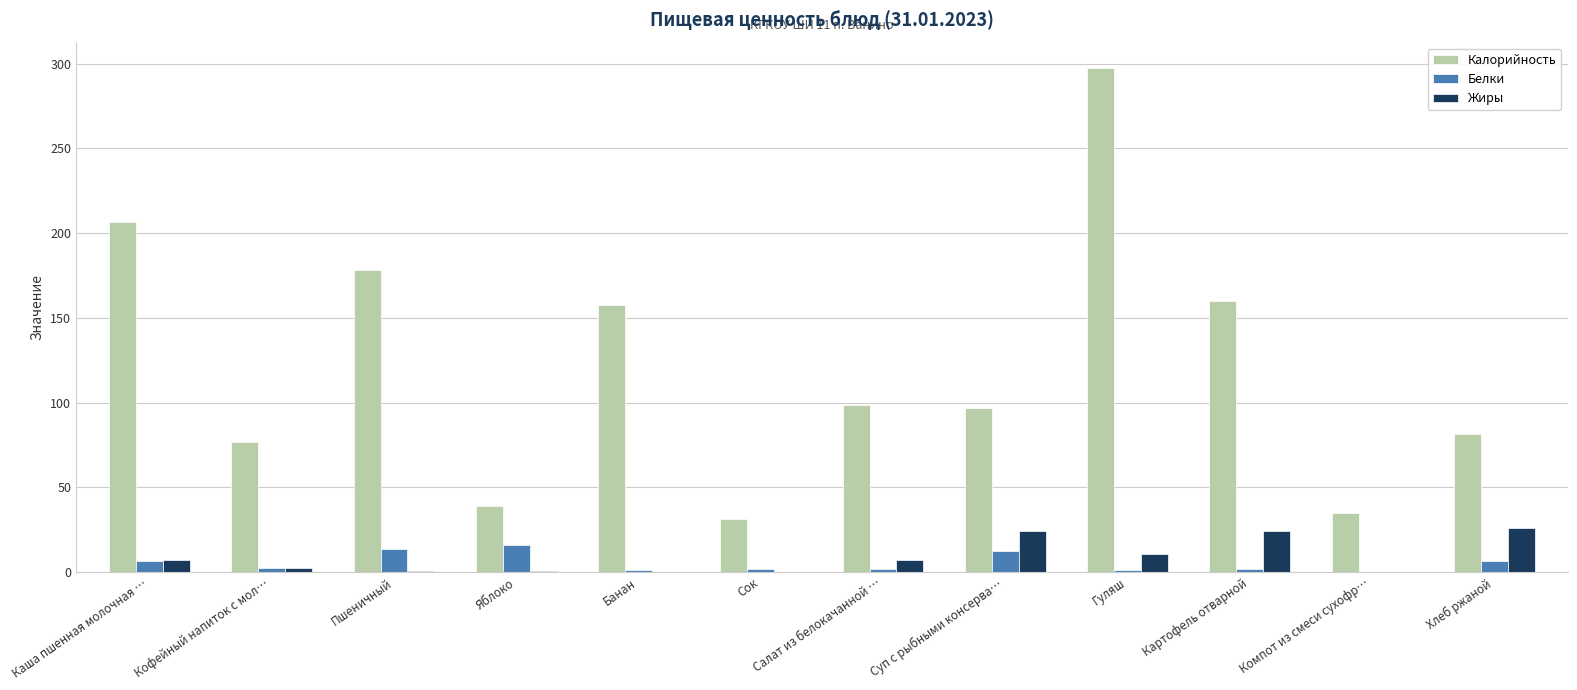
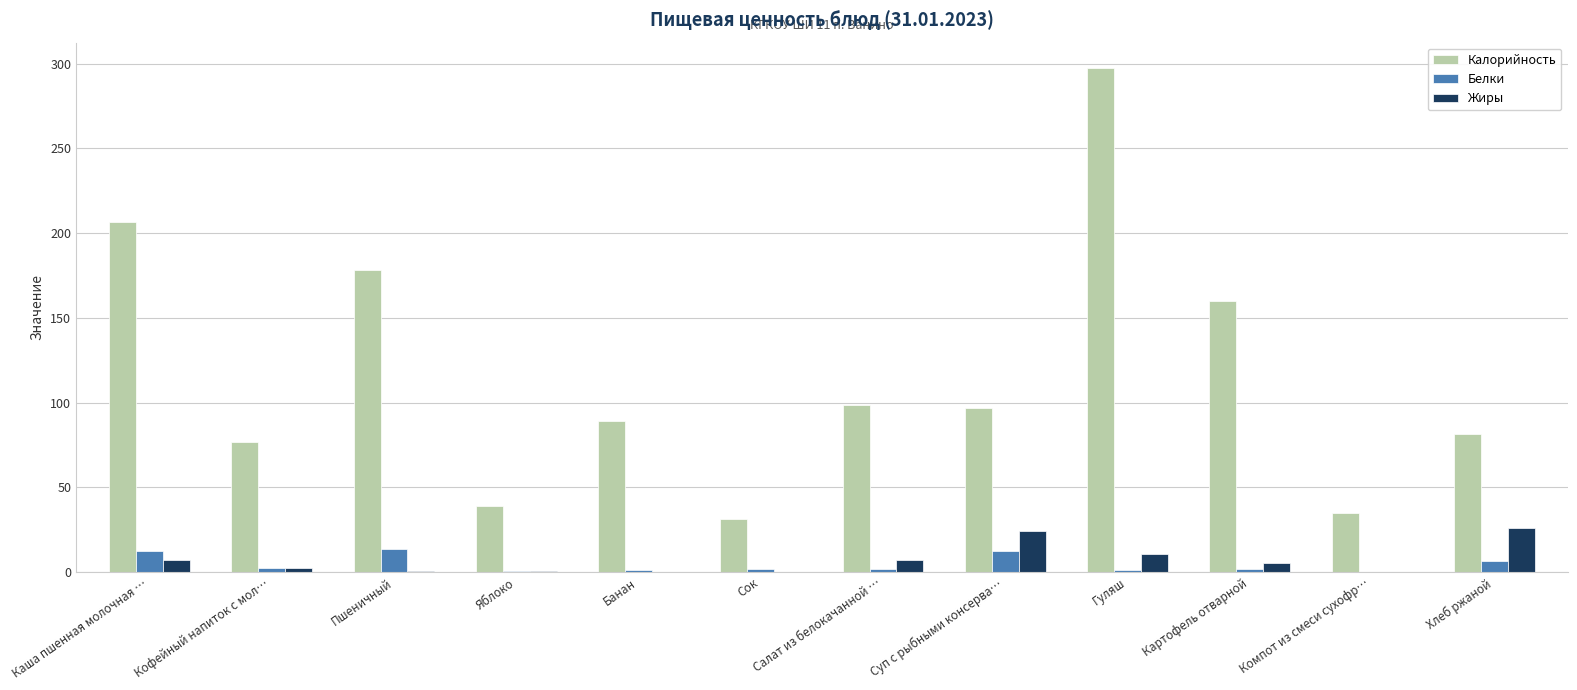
  {
    "Калорийность": {
      "Каша пшенная молочная …": 207,
      "Кофейный напиток с мол…": 77,
      "Пшеничный": 178,
      "Яблоко": 39,
-     "Банан": 158,
+     "Банан": 89,
      "Сок": 31,
      "Салат из белокачанной …": 99,
      "Суп с рыбными консерва…": 97,
      "Гуляш": 298,
      "Картофель отварной": 160,
      "Компот из смеси сухофр…": 35,
      "Хлеб ржаной": 82
    },
    "Белки": {
-     "Каша пшенная молочная …": 6,
+     "Каша пшенная молочная …": 13,
      "Кофейный напиток с мол…": 3,
      "Пшеничный": 14,
-     "Яблоко": 16,
+     "Яблоко": 0,
      "Сок": 2,
      "Салат из белокачанной …": 2,
      "Суп с рыбными консерва…": 12,
      "Картофель отварной": 2,
      "Компот из смеси сухофр…": 0,
      "Хлеб ржаной": 7
    },
    "Жиры": {
      "Каша пшенная молочная …": 7,
      "Кофейный напиток с мол…": 3,
      "Салат из белокачанной …": 7,
      "Суп с рыбными консерва…": 24,
      "Гуляш": 11,
-     "Картофель отварной": 24,
+     "Картофель отварной": 5,
      "Компот из смеси сухофр…": 0,
      "Хлеб ржаной": 26
    }
  }
